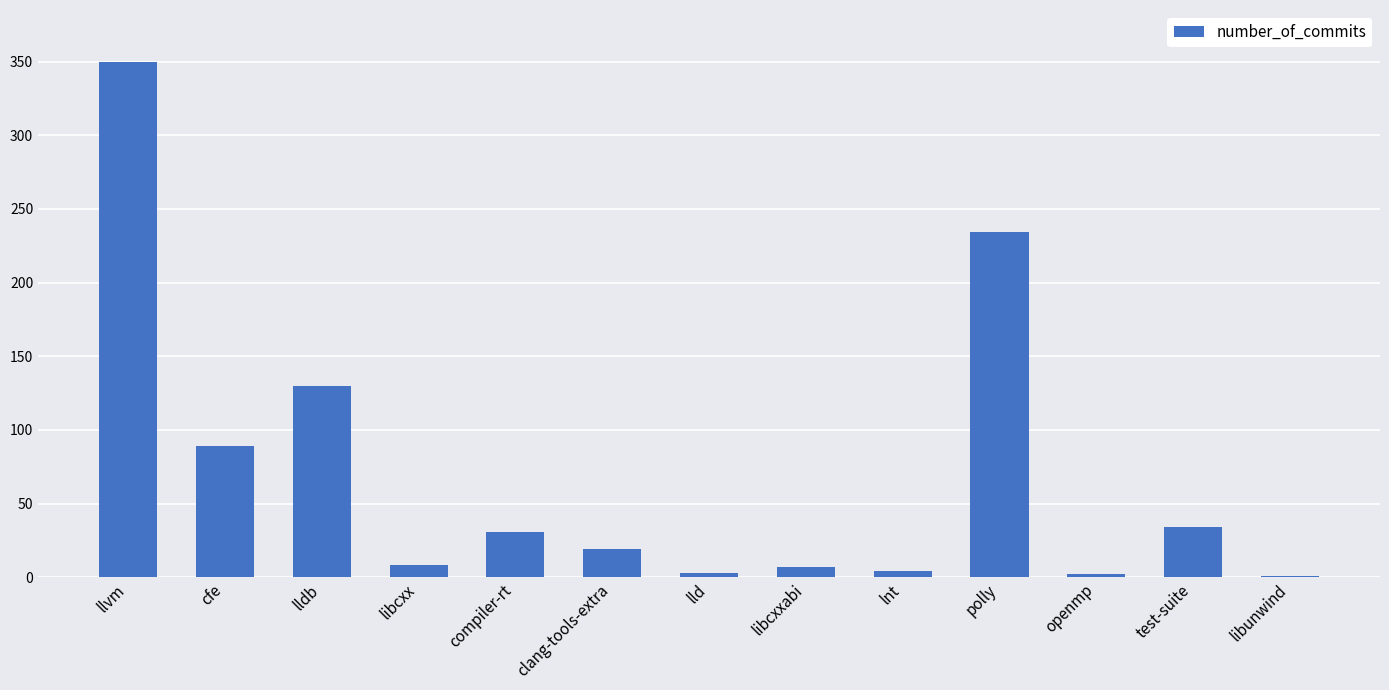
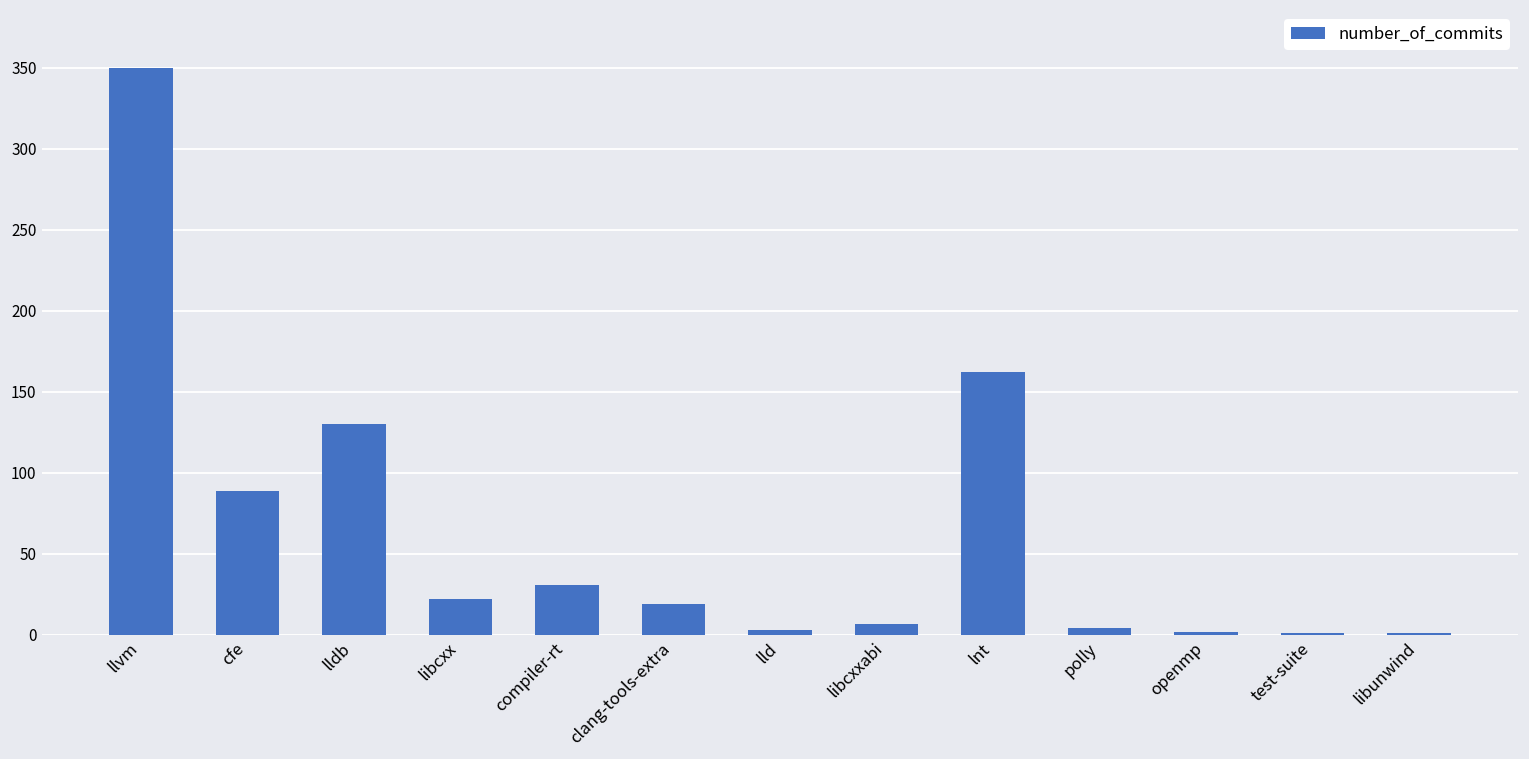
  {
    "llvm": 350,
    "cfe": 89,
    "lldb": 130,
-   "libcxx": 8,
+   "libcxx": 22,
    "compiler-rt": 31,
    "clang-tools-extra": 19,
    "lld": 3,
    "libcxxabi": 7,
-   "lnt": 4,
-   "polly": 234,
+   "lnt": 162,
+   "polly": 4,
    "openmp": 2,
-   "test-suite": 34
+   "test-suite": 1
  }
